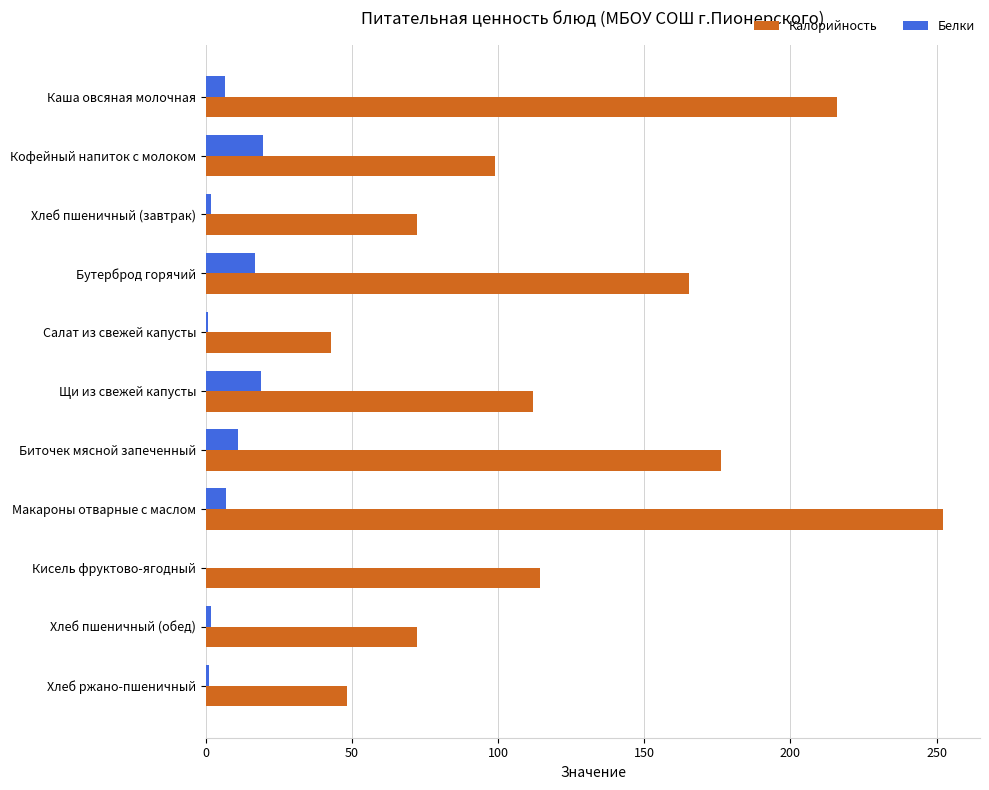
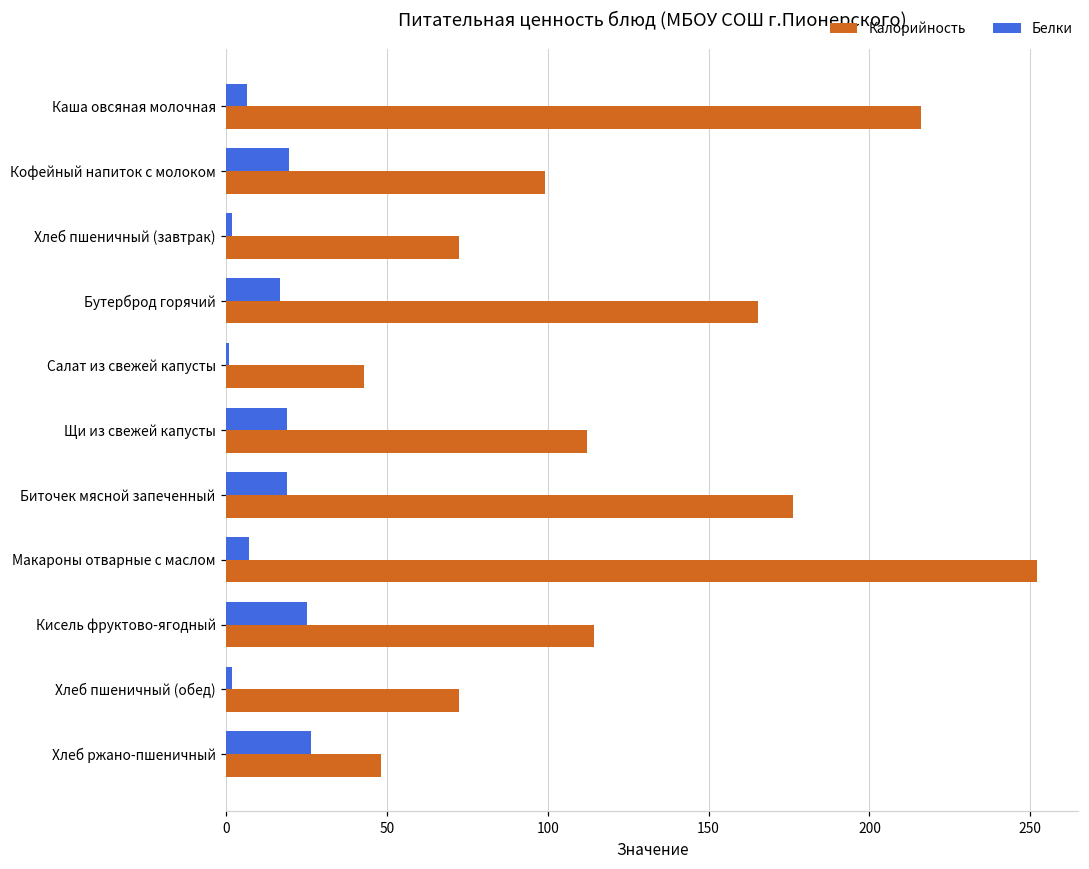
  {
    "Калорийность": {
      "Каша овсяная молочная": 216,
      "Кофейный напиток с молоком": 99,
      "Хлеб пшеничный (завтрак)": 72,
      "Бутерброд горячий": 165,
      "Салат из свежей капусты": 43,
      "Щи из свежей капусты": 112,
      "Биточек мясной запеченный": 176,
      "Макароны отварные с маслом": 252,
      "Кисель фруктово-ягодный": 114,
      "Хлеб пшеничный (обед)": 72,
      "Хлеб ржано-пшеничный": 48
    },
    "Белки": {
      "Каша овсяная молочная": 7,
      "Кофейный напиток с молоком": 20,
      "Хлеб пшеничный (завтрак)": 2,
      "Бутерброд горячий": 17,
      "Щи из свежей капусты": 19,
-     "Биточек мясной запеченный": 11,
+     "Биточек мясной запеченный": 19,
      "Макароны отварные с маслом": 7,
-     "Кисель фруктово-ягодный": 0,
+     "Кисель фруктово-ягодный": 25,
      "Хлеб пшеничный (обед)": 2,
-     "Хлеб ржано-пшеничный": 1
+     "Хлеб ржано-пшеничный": 26
    }
  }
